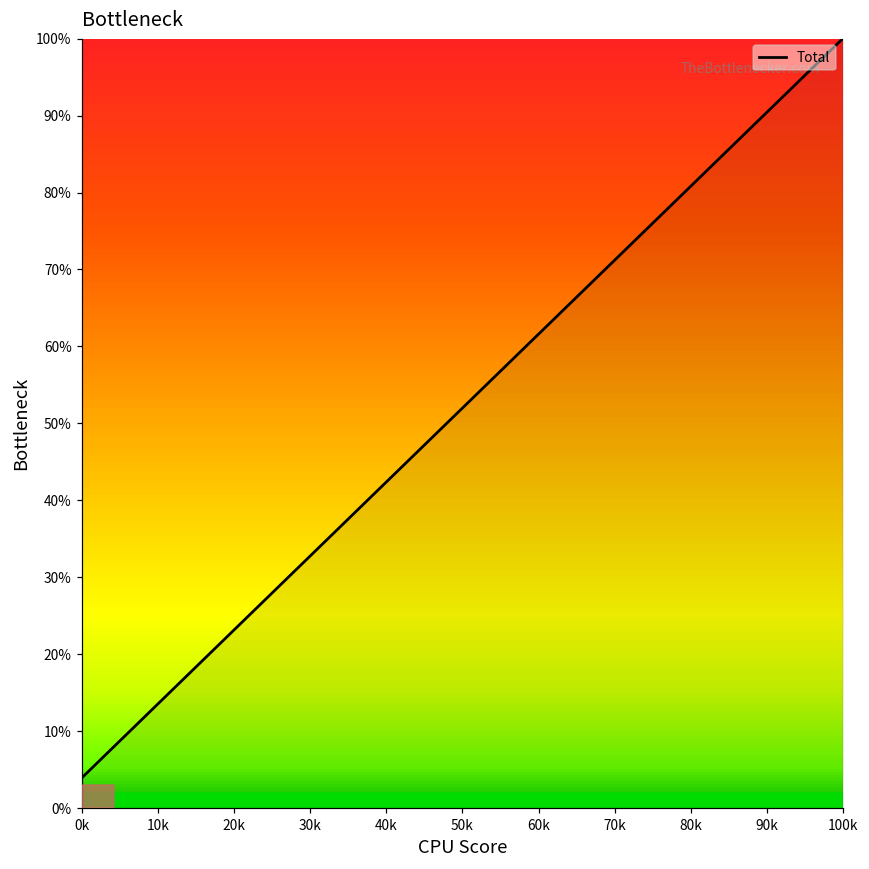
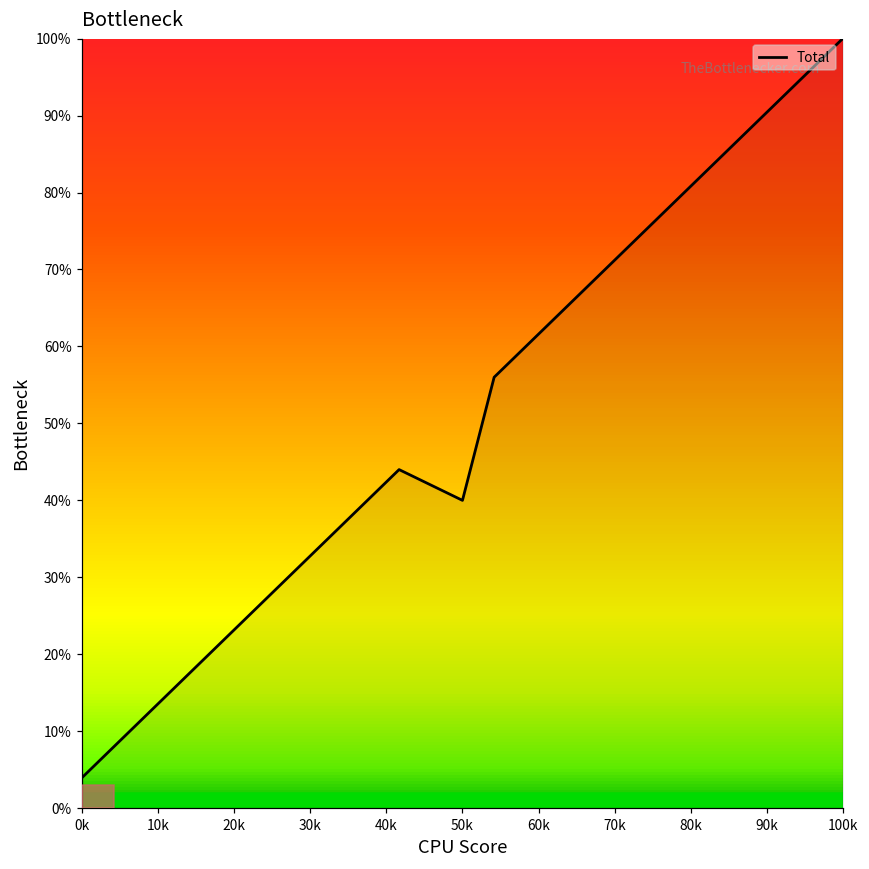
  {
    "0k": "4%",
-   "50k": "52%",
+   "50k": "40%",
    "100k": "100%"
  }
